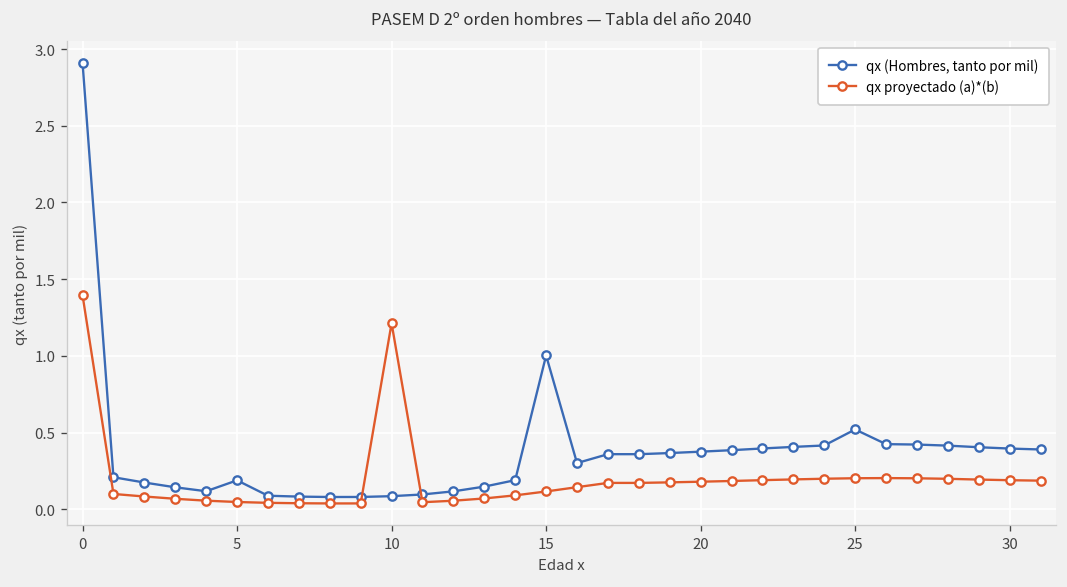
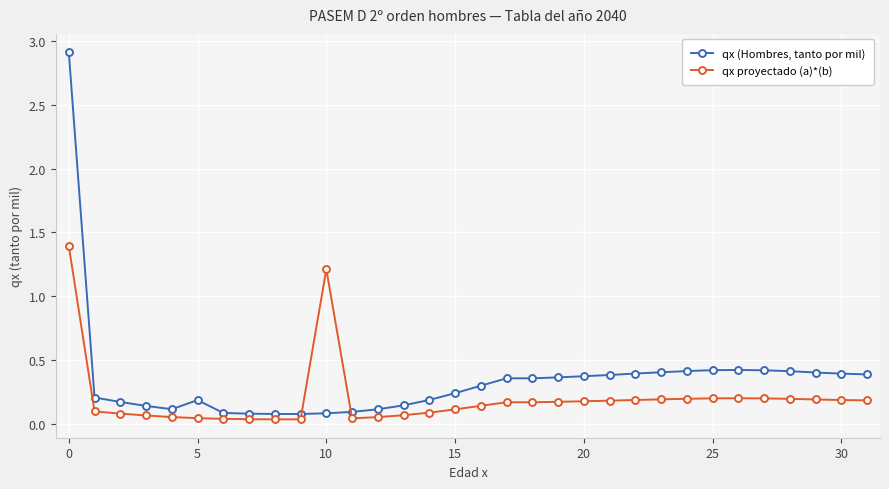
  {
    "qx (Hombres, tanto por mil)": {
      "0": 2.91,
      "5": 0.19,
      "10": 0.09,
-     "15": 1.00,
+     "15": 0.24,
      "20": 0.38,
-     "25": 0.52,
+     "25": 0.42,
      "30": 0.40
    },
    "qx proyectado (a)*(b)": {
      "0": 1.40,
      "5": 0.05,
      "10": 1.21,
      "15": 0.12,
      "20": 0.18,
      "25": 0.20,
      "30": 0.19
    }
  }
